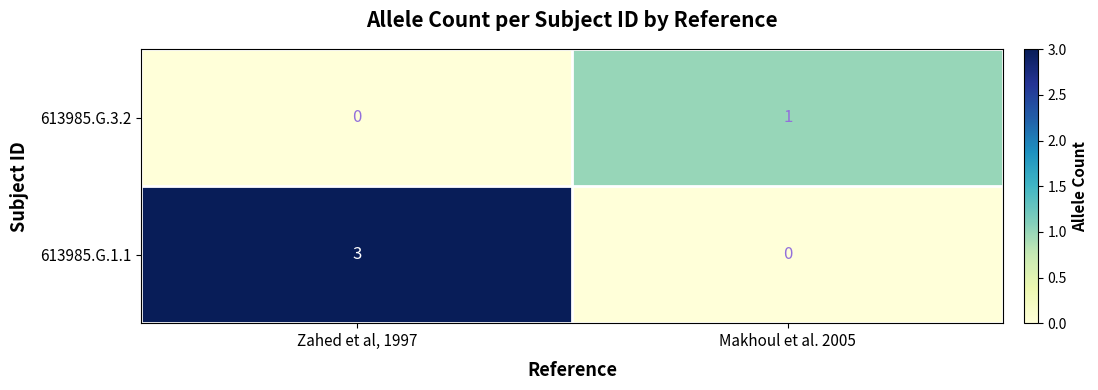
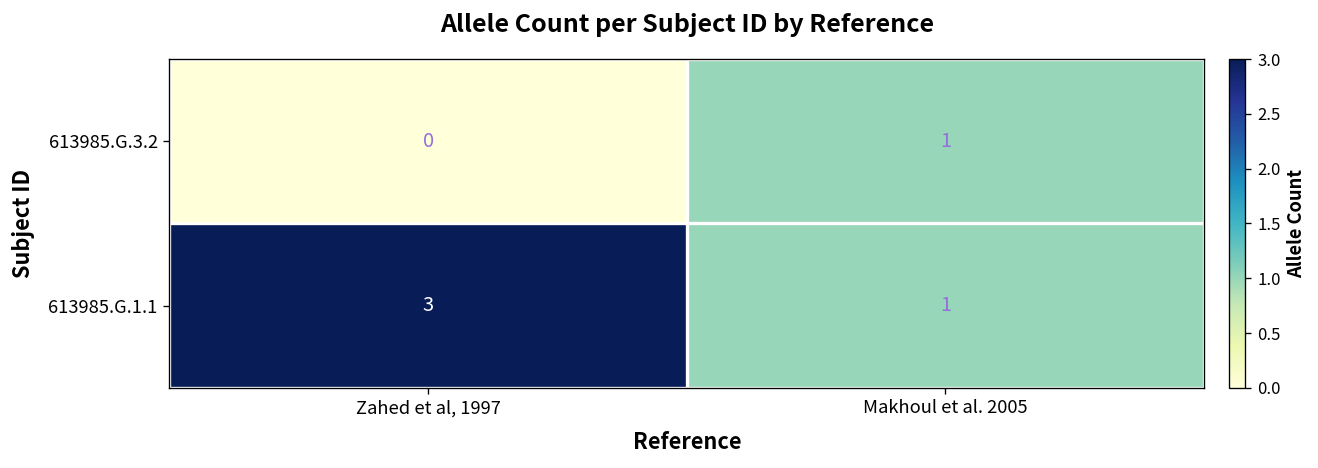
  {
    "613985.G.3.2": {
      "Zahed et al, 1997": 0,
      "Makhoul et al. 2005": 1
    },
    "613985.G.1.1": {
      "Zahed et al, 1997": 3,
-     "Makhoul et al. 2005": 0
+     "Makhoul et al. 2005": 1
    }
  }
